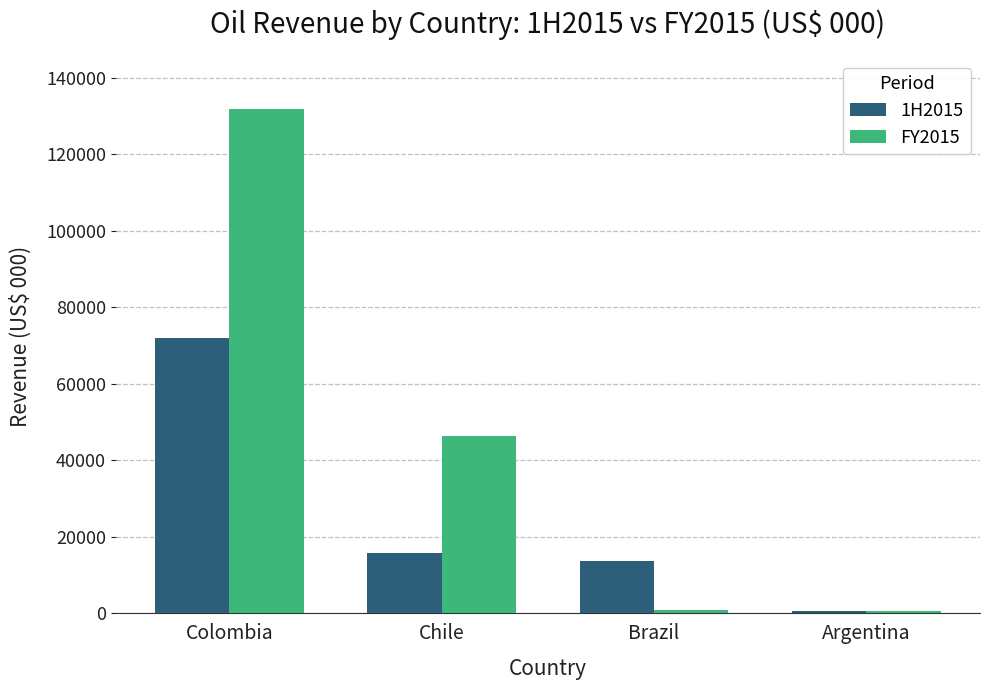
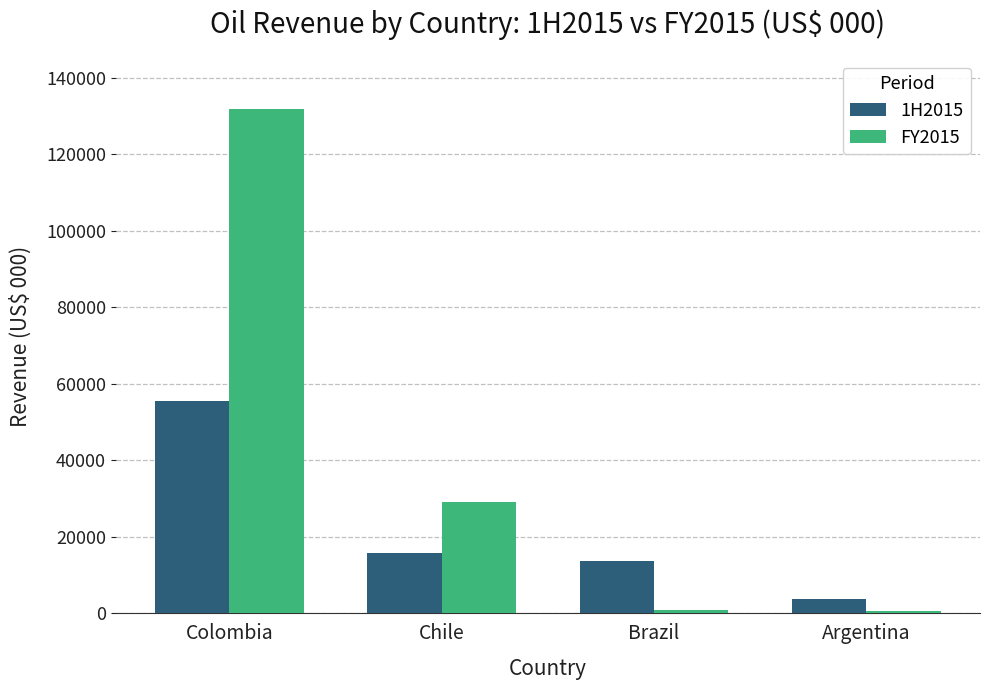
  {
    "1H2015": {
-     "Colombia": 72000,
+     "Colombia": 56000,
      "Chile": 16000,
      "Brazil": 14000,
-     "Argentina": 1000
+     "Argentina": 4000
    },
    "FY2015": {
      "Colombia": 132000,
-     "Chile": 46000,
+     "Chile": 29000,
      "Brazil": 1000
    }
  }
